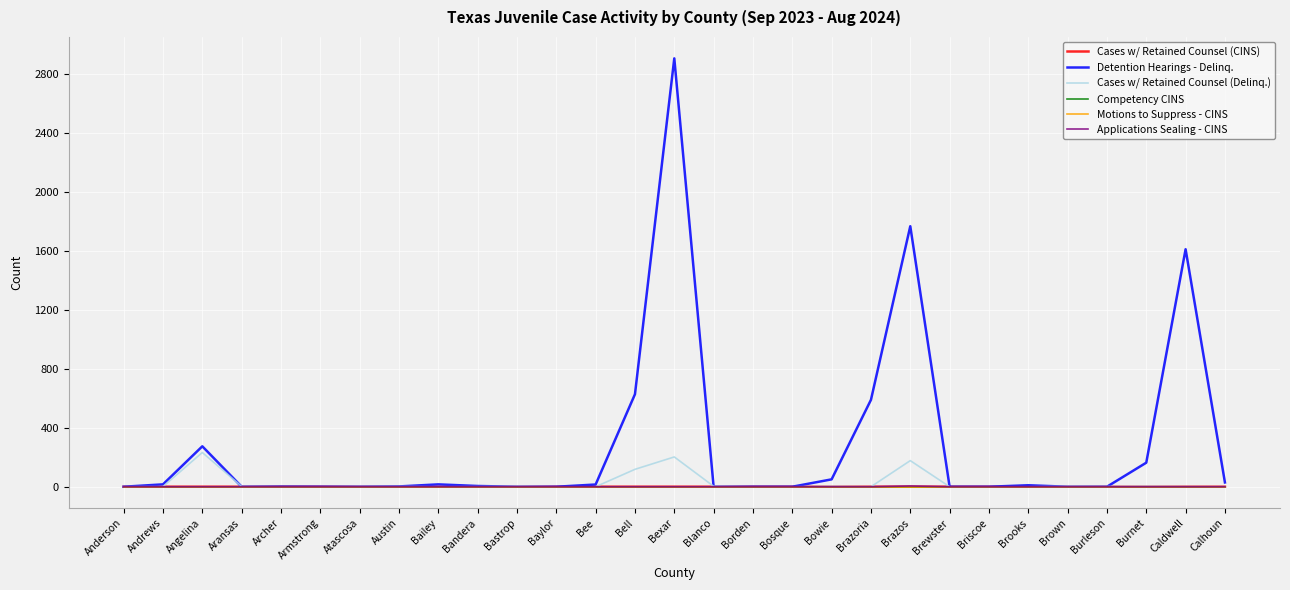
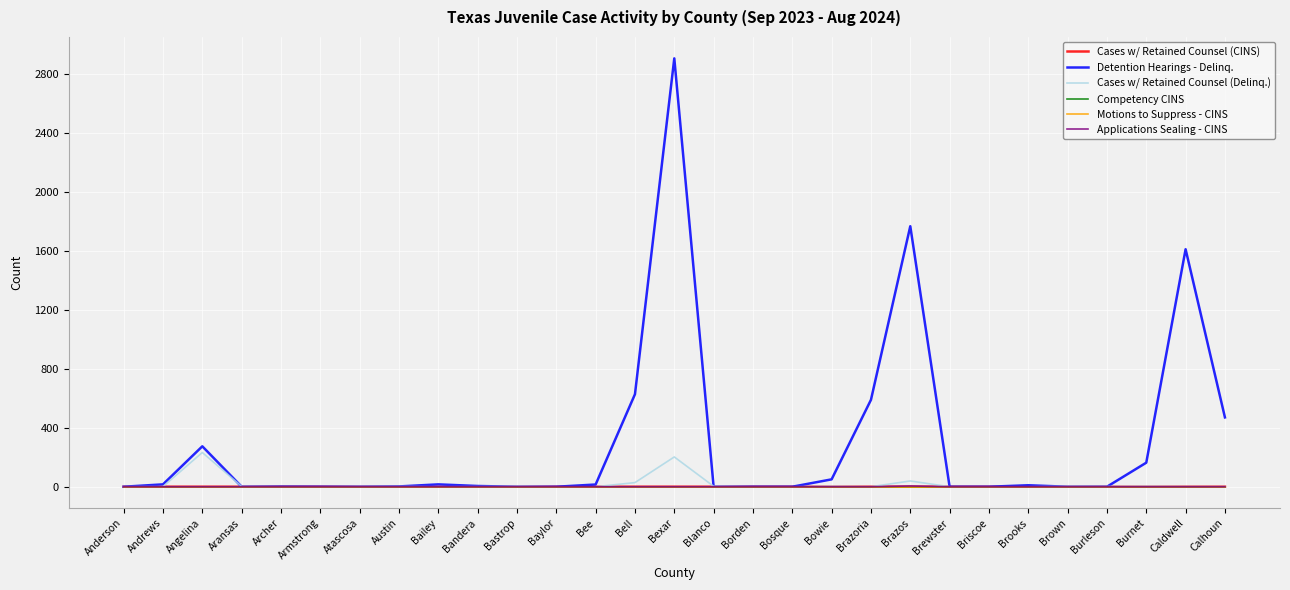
  {
    "Detention Hearings - Delinq.": {
      "Angelina": 270,
      "Bell": 630,
      "Bexar": 2900,
      "Bowie": 50,
      "Brazoria": 590,
      "Brazos": 1770,
      "Burnet": 160,
      "Caldwell": 1610,
-     "Calhoun": 30
+     "Calhoun": 470
    },
    "Cases w/ Retained Counsel (Delinq.)": {
      "Angelina": 230,
-     "Bell": 120,
+     "Bell": 30,
      "Bexar": 200,
-     "Brazos": 180
+     "Brazos": 40
    }
  }
